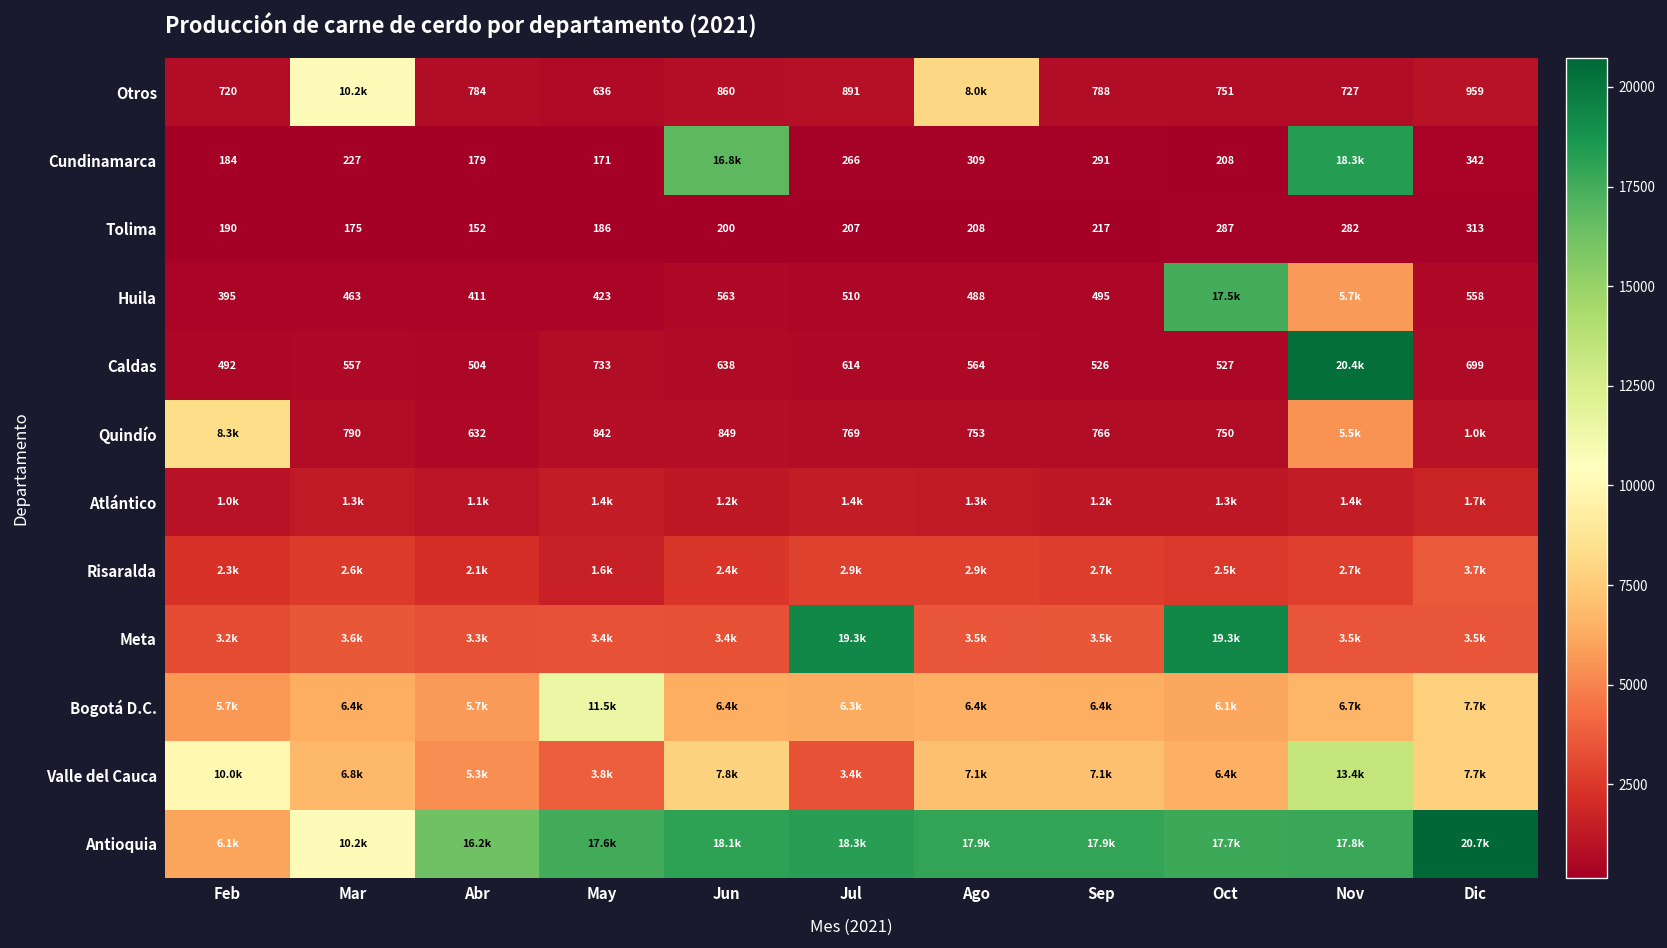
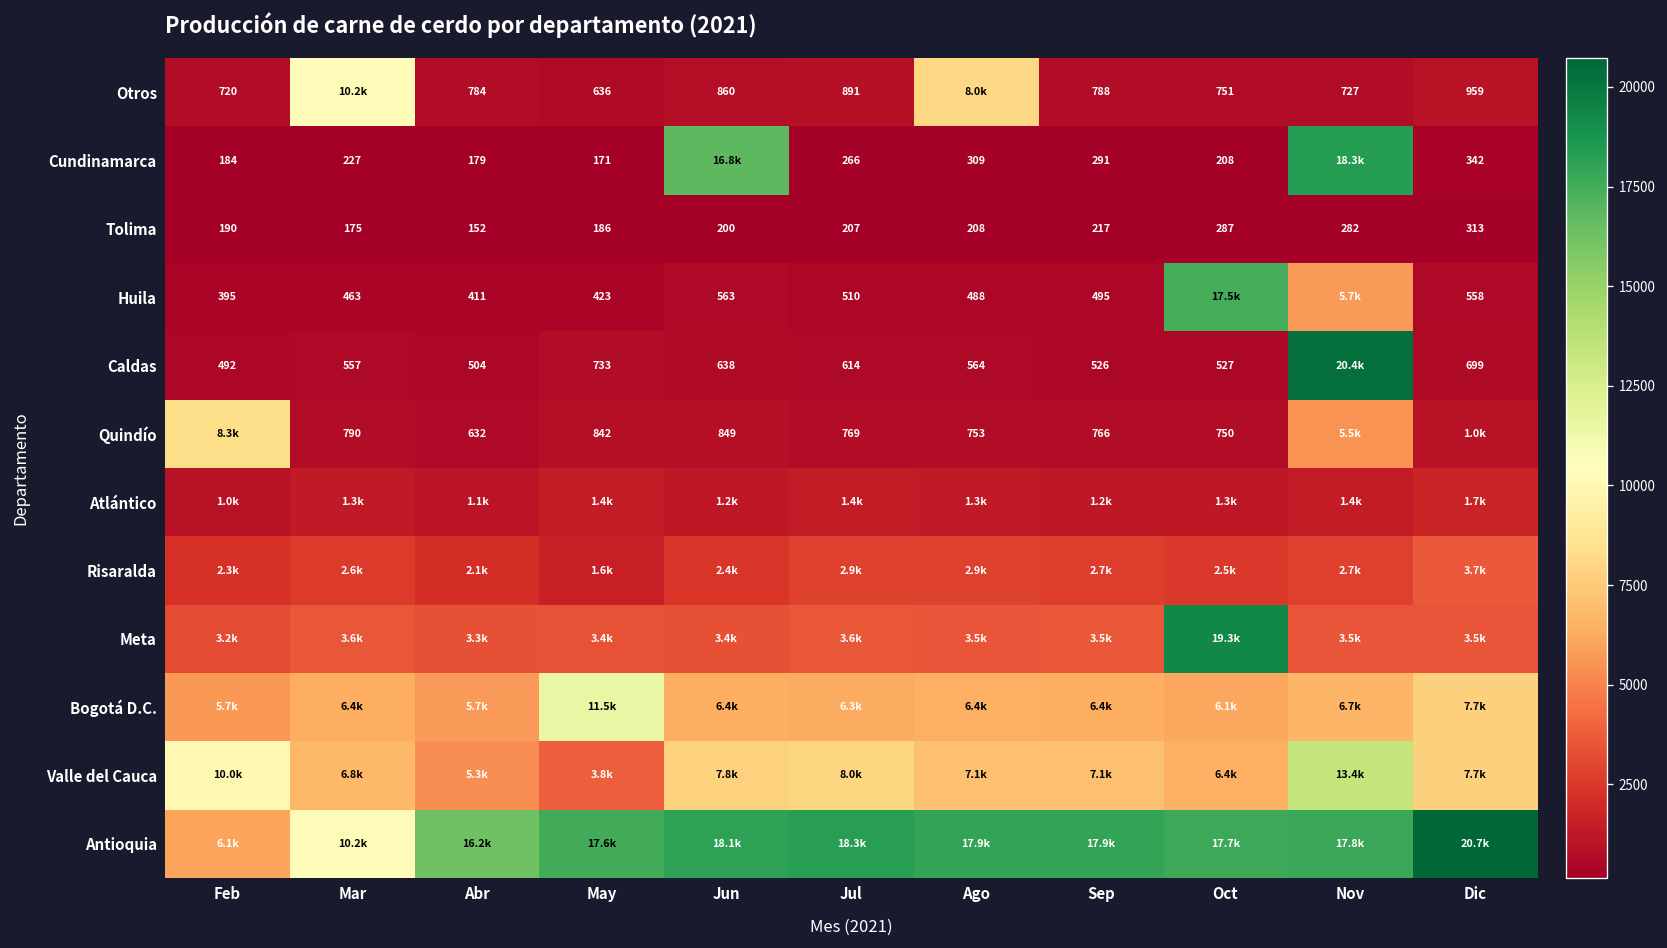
  {
    "Otros": {
      "Feb": "720",
      "Mar": "10.2k",
      "Abr": "784",
      "May": "636",
      "Jun": "860",
      "Jul": "891",
      "Ago": "8.0k",
      "Sep": "788",
      "Oct": "751",
      "Nov": "727",
      "Dic": "959"
    },
    "Cundinamarca": {
      "Feb": "184",
      "Mar": "227",
      "Abr": "179",
      "May": "171",
      "Jun": "16.8k",
      "Jul": "266",
      "Ago": "309",
      "Sep": "291",
      "Oct": "208",
      "Nov": "18.3k",
      "Dic": "342"
    },
    "Tolima": {
      "Feb": "190",
      "Mar": "175",
      "Abr": "152",
      "May": "186",
      "Jun": "200",
      "Jul": "207",
      "Ago": "208",
      "Sep": "217",
      "Oct": "287",
      "Nov": "282",
      "Dic": "313"
    },
    "Huila": {
      "Feb": "395",
      "Mar": "463",
      "Abr": "411",
      "May": "423",
      "Jun": "563",
      "Jul": "510",
      "Ago": "488",
      "Sep": "495",
      "Oct": "17.5k",
      "Nov": "5.7k",
      "Dic": "558"
    },
    "Caldas": {
      "Feb": "492",
      "Mar": "557",
      "Abr": "504",
      "May": "733",
      "Jun": "638",
      "Jul": "614",
      "Ago": "564",
      "Sep": "526",
      "Oct": "527",
      "Nov": "20.4k",
      "Dic": "699"
    },
    "Quindío": {
      "Feb": "8.3k",
      "Mar": "790",
      "Abr": "632",
      "May": "842",
      "Jun": "849",
      "Jul": "769",
      "Ago": "753",
      "Sep": "766",
      "Oct": "750",
      "Nov": "5.5k",
      "Dic": "1.0k"
    },
    "Atlántico": {
      "Feb": "1.0k",
      "Mar": "1.3k",
      "Abr": "1.1k",
      "May": "1.4k",
      "Jun": "1.2k",
      "Jul": "1.4k",
      "Ago": "1.3k",
      "Sep": "1.2k",
      "Oct": "1.3k",
      "Nov": "1.4k",
      "Dic": "1.7k"
    },
    "Risaralda": {
      "Feb": "2.3k",
      "Mar": "2.6k",
      "Abr": "2.1k",
      "May": "1.6k",
      "Jun": "2.4k",
      "Jul": "2.9k",
      "Ago": "2.9k",
      "Sep": "2.7k",
      "Oct": "2.5k",
      "Nov": "2.7k",
      "Dic": "3.7k"
    },
    "Meta": {
      "Feb": "3.2k",
      "Mar": "3.6k",
      "Abr": "3.3k",
      "May": "3.4k",
      "Jun": "3.4k",
-     "Jul": "19.3k",
+     "Jul": "3.6k",
      "Ago": "3.5k",
      "Sep": "3.5k",
      "Oct": "19.3k",
      "Nov": "3.5k",
      "Dic": "3.5k"
    },
    "Bogotá D.C.": {
      "Feb": "5.7k",
      "Mar": "6.4k",
      "Abr": "5.7k",
      "May": "11.5k",
      "Jun": "6.4k",
      "Jul": "6.3k",
      "Ago": "6.4k",
      "Sep": "6.4k",
      "Oct": "6.1k",
      "Nov": "6.7k",
      "Dic": "7.7k"
    },
    "Valle del Cauca": {
      "Feb": "10.0k",
      "Mar": "6.8k",
      "Abr": "5.3k",
      "May": "3.8k",
      "Jun": "7.8k",
-     "Jul": "3.4k",
+     "Jul": "8.0k",
      "Ago": "7.1k",
      "Sep": "7.1k",
      "Oct": "6.4k",
      "Nov": "13.4k",
      "Dic": "7.7k"
    },
    "Antioquia": {
      "Feb": "6.1k",
      "Mar": "10.2k",
      "Abr": "16.2k",
      "May": "17.6k",
      "Jun": "18.1k",
      "Jul": "18.3k",
      "Ago": "17.9k",
      "Sep": "17.9k",
      "Oct": "17.7k",
      "Nov": "17.8k",
      "Dic": "20.7k"
    }
  }
